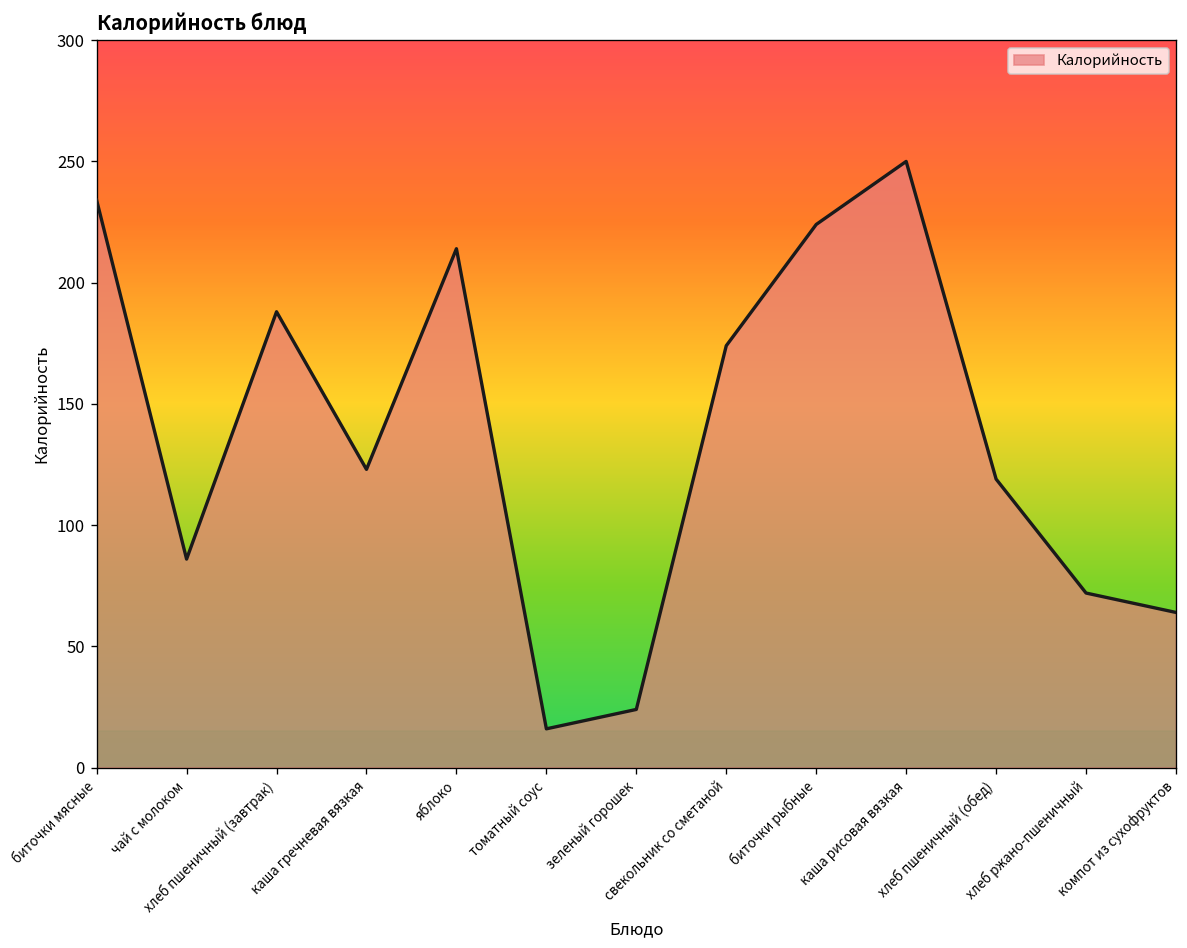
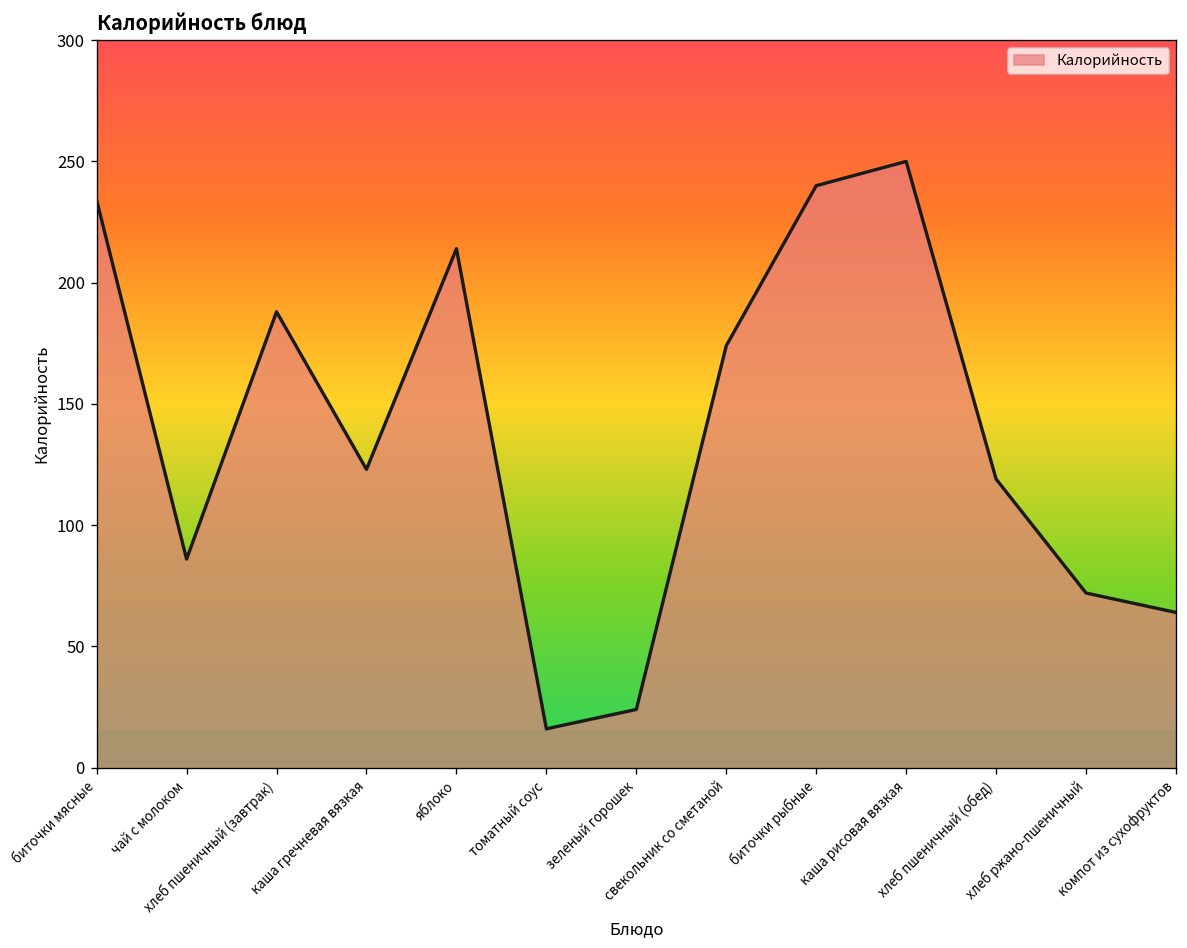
  {
    "биточки мясные": 234,
    "чай с молоком": 86,
    "хлеб пшеничный (завтрак)": 188,
    "каша гречневая вязкая": 123,
    "яблоко": 214,
    "томатный соус": 16,
    "зеленый горошек": 24,
    "свекольник со сметаной": 174,
-   "биточки рыбные": 224,
+   "биточки рыбные": 240,
    "каша рисовая вязкая": 250,
    "хлеб пшеничный (обед)": 119,
    "хлеб ржано-пшеничный": 72,
    "компот из сухофруктов": 64
  }
